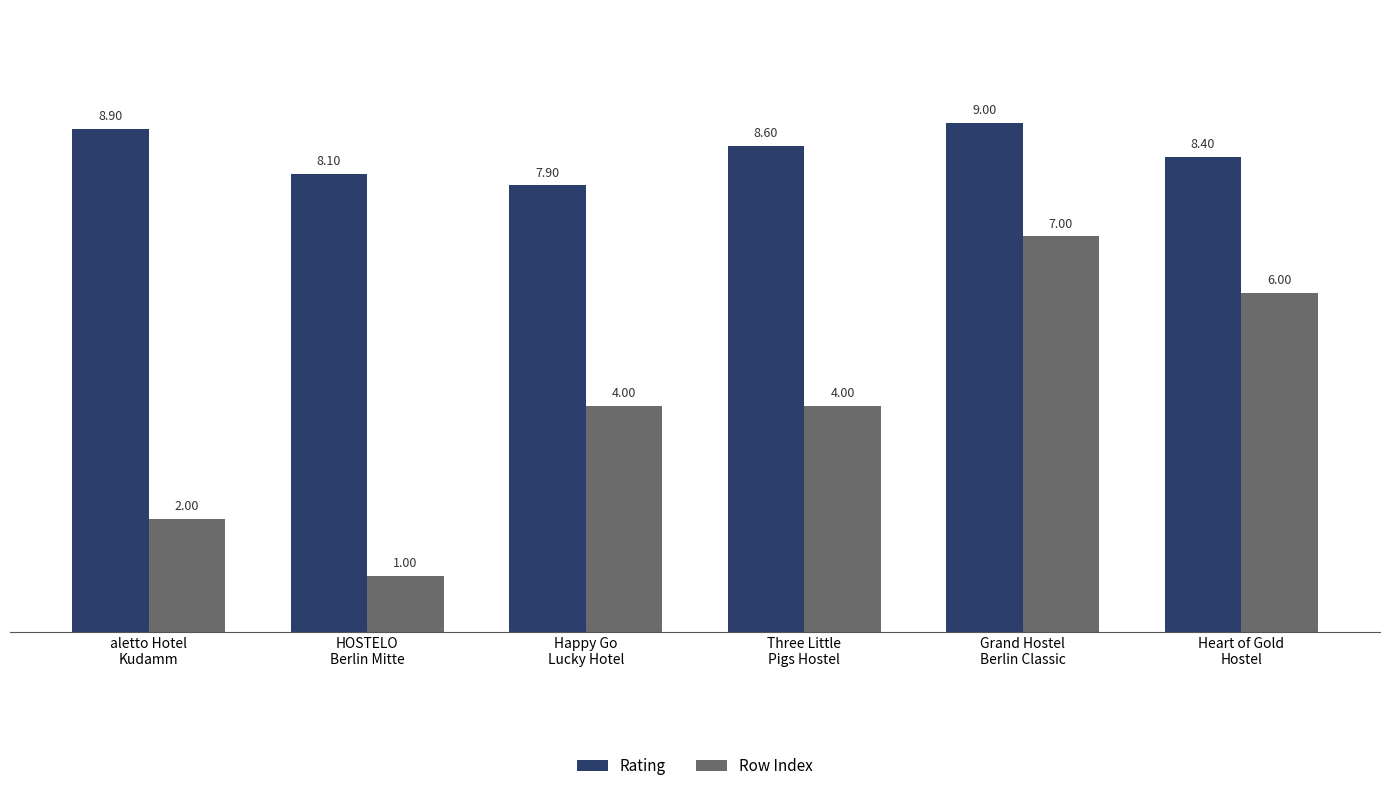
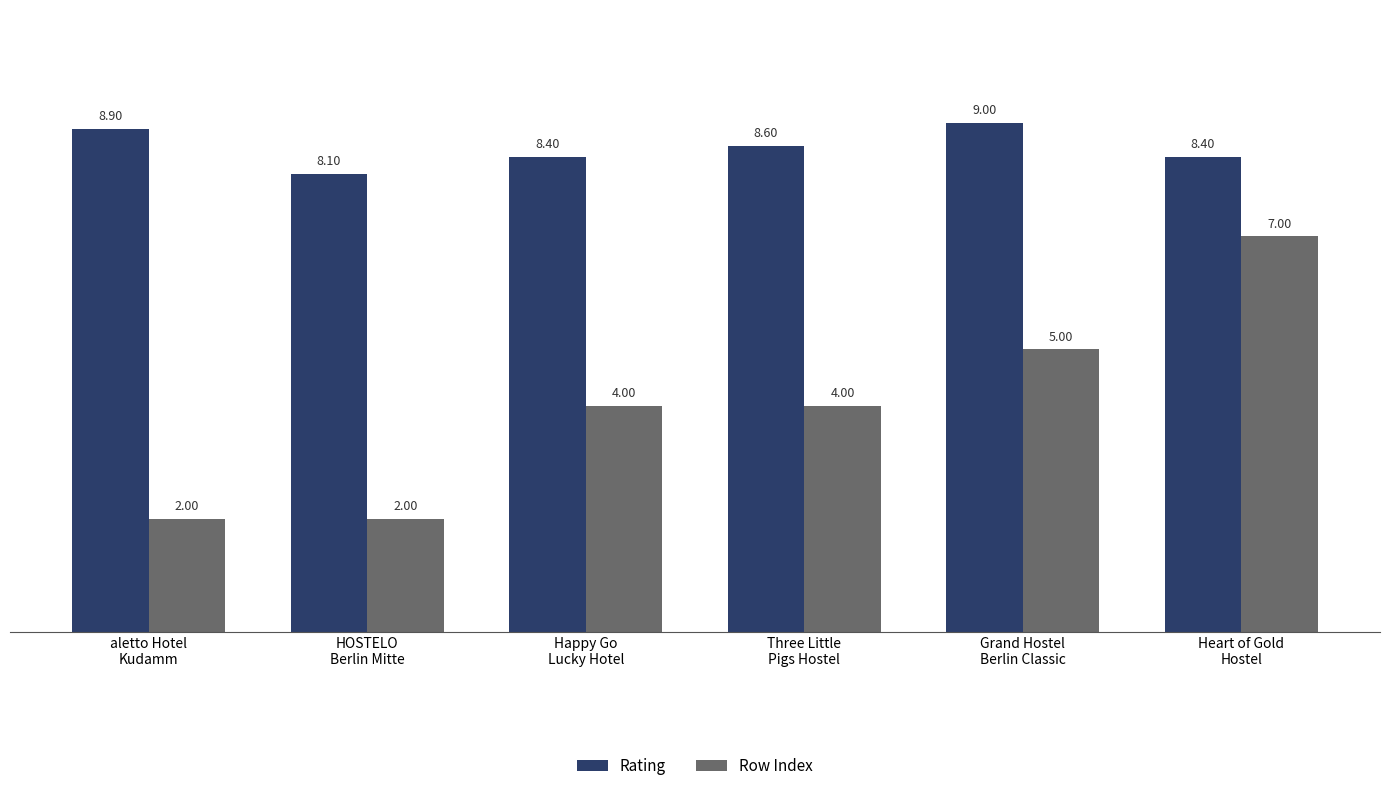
  {
    "Rating": {
      "aletto Hotel Kudamm": 8.90,
      "HOSTELO Berlin Mitte": 8.10,
-     "Happy Go Lucky Hotel": 7.90,
+     "Happy Go Lucky Hotel": 8.40,
      "Three Little Pigs Hostel": 8.60,
      "Grand Hostel Berlin Classic": 9.00,
      "Heart of Gold Hostel": 8.40
    },
    "Row Index": {
      "aletto Hotel Kudamm": 2.00,
-     "HOSTELO Berlin Mitte": 1.00,
+     "HOSTELO Berlin Mitte": 2.00,
      "Happy Go Lucky Hotel": 4.00,
      "Three Little Pigs Hostel": 4.00,
-     "Grand Hostel Berlin Classic": 7.00,
-     "Heart of Gold Hostel": 6.00
+     "Grand Hostel Berlin Classic": 5.00,
+     "Heart of Gold Hostel": 7.00
    }
  }
